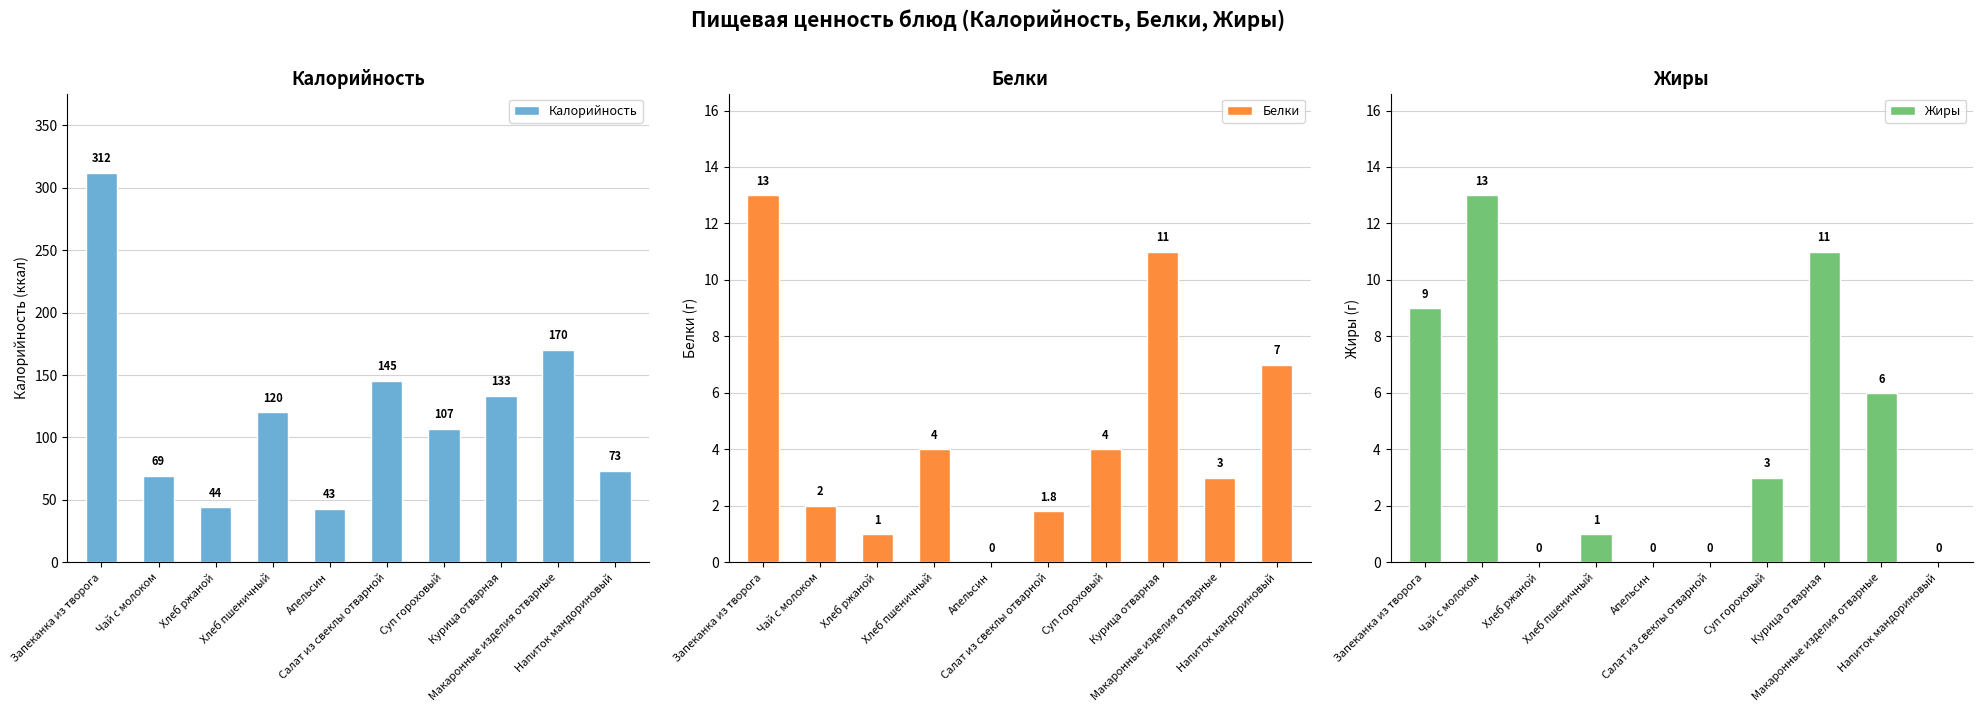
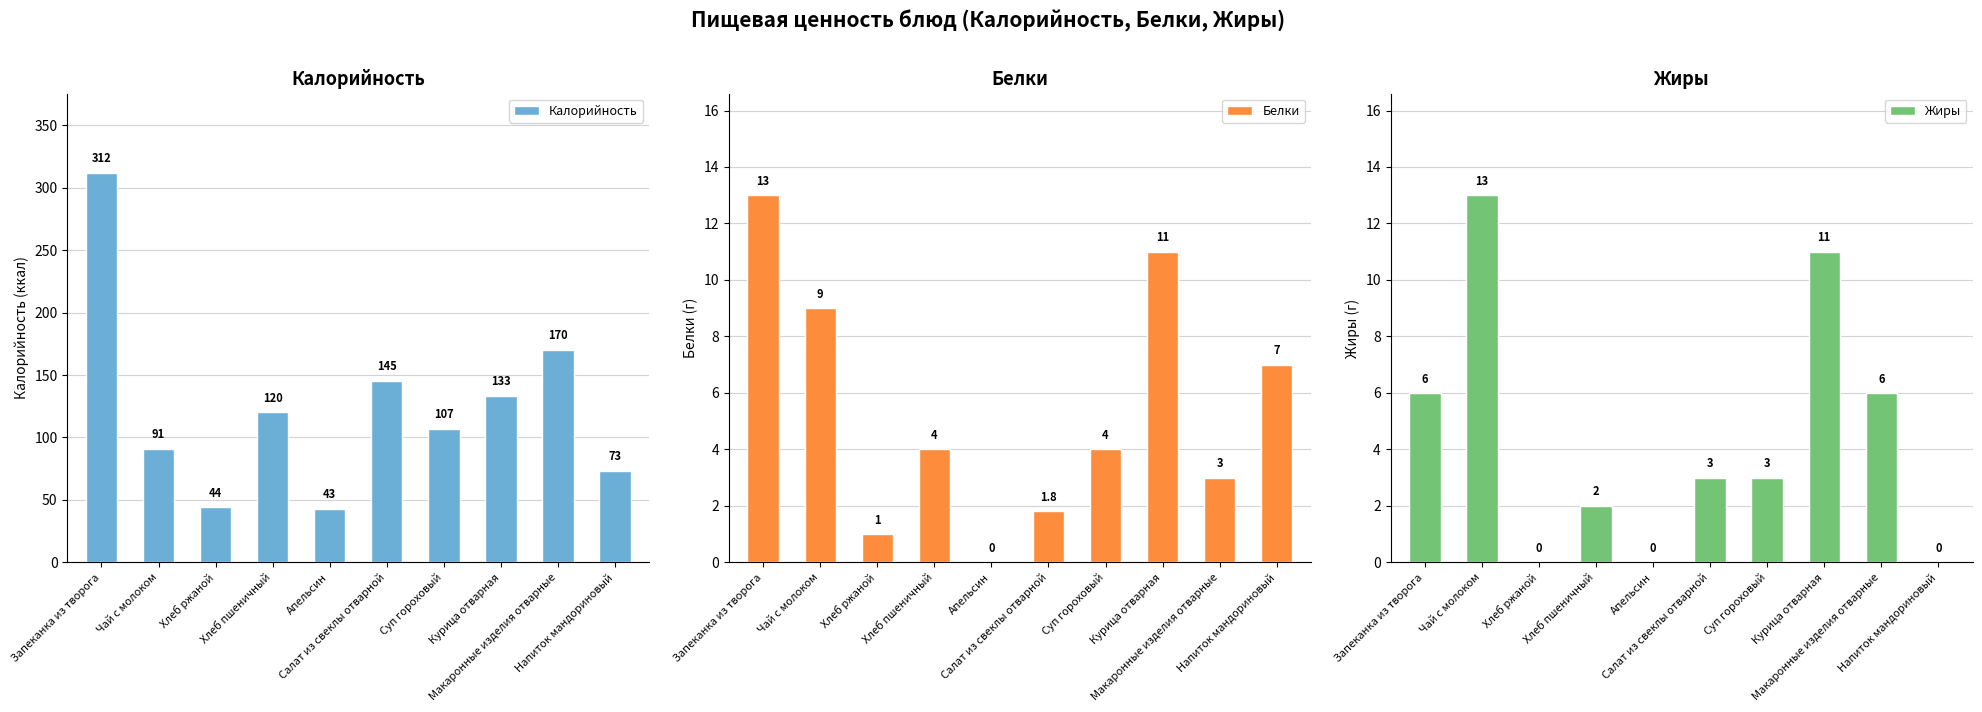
  {
    "Калорийность": {
      "Запеканка из творога": 312,
-     "Чай с молоком": 69,
+     "Чай с молоком": 91,
      "Хлеб ржаной": 44,
      "Хлеб пшеничный": 120,
      "Апельсин": 43,
      "Салат из свеклы отварной": 145,
      "Суп гороховый": 107,
      "Курица отварная": 133,
      "Макаронные изделия отварные": 170,
      "Напиток мандориновый": 73
    },
    "Белки": {
      "Запеканка из творога": 13,
-     "Чай с молоком": 2,
+     "Чай с молоком": 9,
      "Хлеб ржаной": 1,
      "Хлеб пшеничный": 4,
      "Апельсин": 0,
      "Салат из свеклы отварной": 1.8,
      "Суп гороховый": 4,
      "Курица отварная": 11,
      "Макаронные изделия отварные": 3,
      "Напиток мандориновый": 7
    },
    "Жиры": {
-     "Запеканка из творога": 9,
+     "Запеканка из творога": 6,
      "Чай с молоком": 13,
      "Хлеб ржаной": 0,
-     "Хлеб пшеничный": 1,
+     "Хлеб пшеничный": 2,
      "Апельсин": 0,
-     "Салат из свеклы отварной": 0,
+     "Салат из свеклы отварной": 3,
      "Суп гороховый": 3,
      "Курица отварная": 11,
      "Макаронные изделия отварные": 6,
      "Напиток мандориновый": 0
    }
  }
